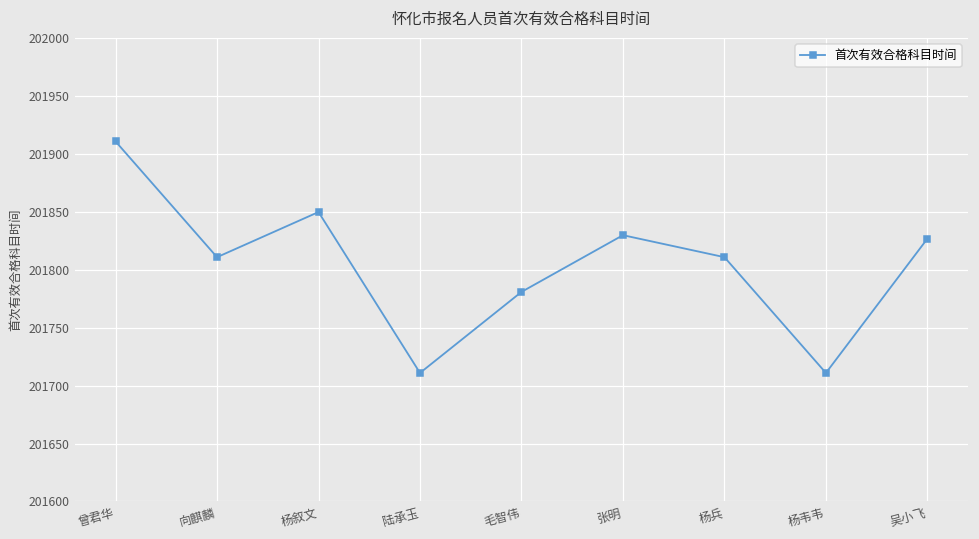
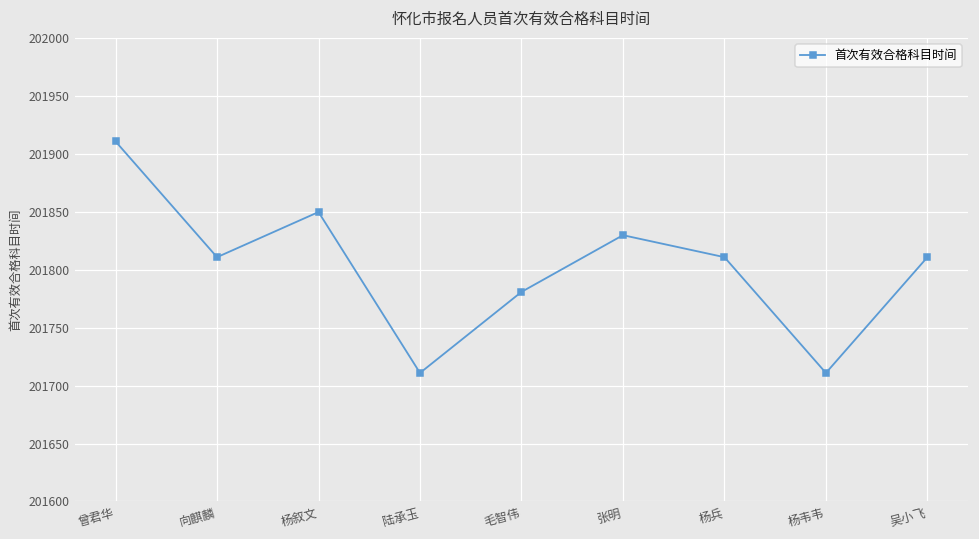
  {
    "曾君华": 201911,
    "向麒麟": 201811,
    "杨叙文": 201850,
    "陆承玉": 201711,
    "毛智伟": 201781,
    "张明": 201830,
    "杨兵": 201811,
    "杨韦韦": 201711,
-   "吴小飞": 201827
+   "吴小飞": 201811
  }
